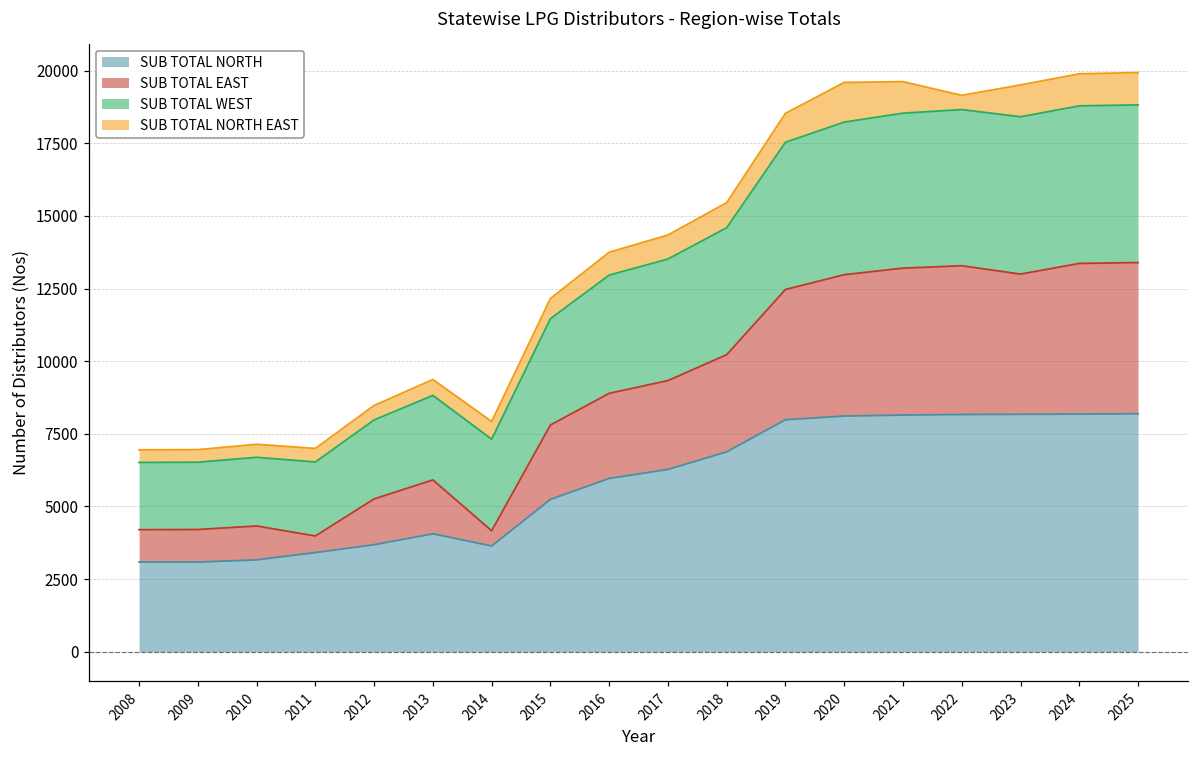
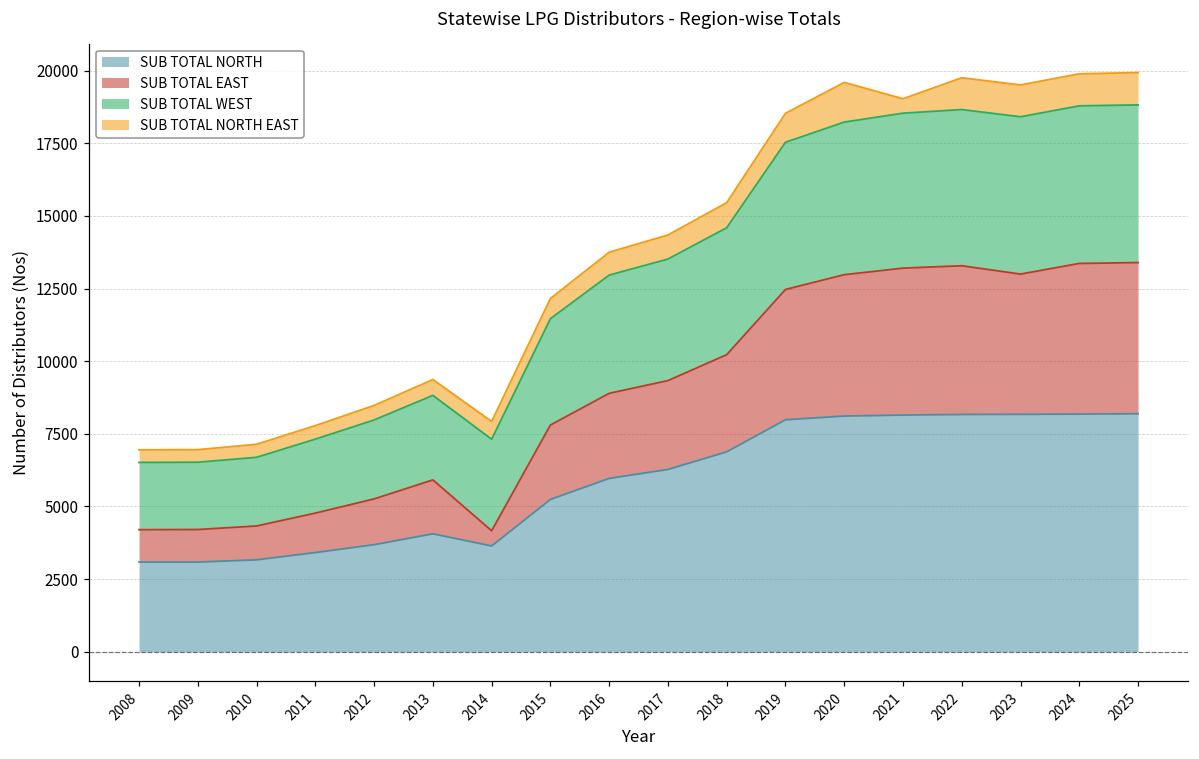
  {
    "SUB TOTAL NORTH": {
      "2008": 3100,
      "2009": 3100,
      "2010": 3200,
      "2011": 3400,
      "2012": 3700,
      "2013": 4100,
      "2014": 3600,
      "2015": 5200,
      "2016": 6000,
      "2017": 6300,
      "2018": 6900,
      "2019": 8000,
      "2020": 8100,
      "2021": 8100,
      "2022": 8200,
      "2023": 8200,
      "2024": 8200,
      "2025": 8200
    },
    "SUB TOTAL EAST": {
      "2008": 1100,
      "2009": 1100,
      "2010": 1200,
-     "2011": 600,
+     "2011": 1400,
      "2012": 1600,
      "2013": 1900,
      "2014": 500,
      "2015": 2600,
      "2016": 2900,
      "2017": 3100,
      "2018": 3300,
      "2019": 4500,
      "2020": 4900,
      "2021": 5100,
      "2022": 5100,
      "2023": 4800,
      "2024": 5200,
      "2025": 5200
    },
    "SUB TOTAL WEST": {
      "2008": 2300,
      "2009": 2300,
      "2010": 2400,
      "2011": 2500,
      "2012": 2700,
      "2013": 2900,
      "2014": 3200,
      "2015": 3700,
      "2016": 4100,
      "2017": 4200,
      "2018": 4400,
      "2019": 5100,
      "2020": 5300,
      "2021": 5300,
      "2022": 5400,
      "2023": 5400,
      "2024": 5400,
      "2025": 5400
    },
    "SUB TOTAL NORTH EAST": {
      "2008": 400,
      "2009": 400,
      "2010": 400,
      "2011": 500,
      "2012": 500,
      "2013": 500,
      "2014": 600,
      "2015": 700,
      "2016": 800,
      "2017": 800,
      "2018": 900,
      "2019": 1000,
      "2020": 1400,
-     "2021": 1100,
-     "2022": 500,
+     "2021": 500,
+     "2022": 1100,
      "2023": 1100,
      "2024": 1100,
      "2025": 1100
    }
  }
